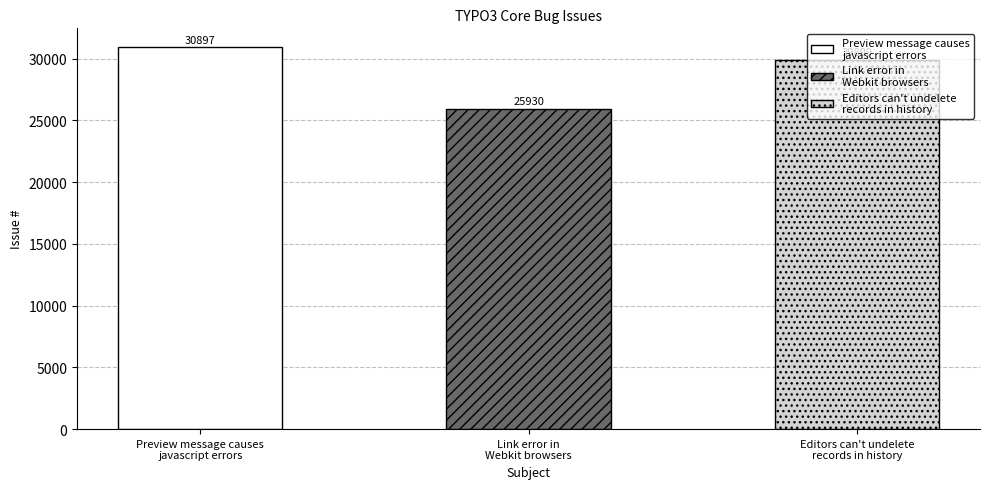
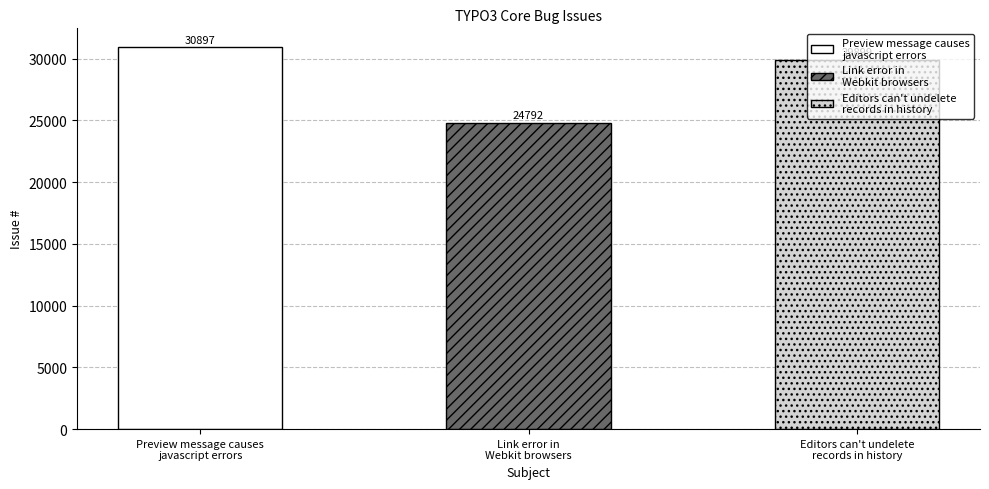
  {
    "Preview message causes javascript errors": 30897,
-   "Link error in Webkit browsers": 25930
+   "Link error in Webkit browsers": 24792
  }
